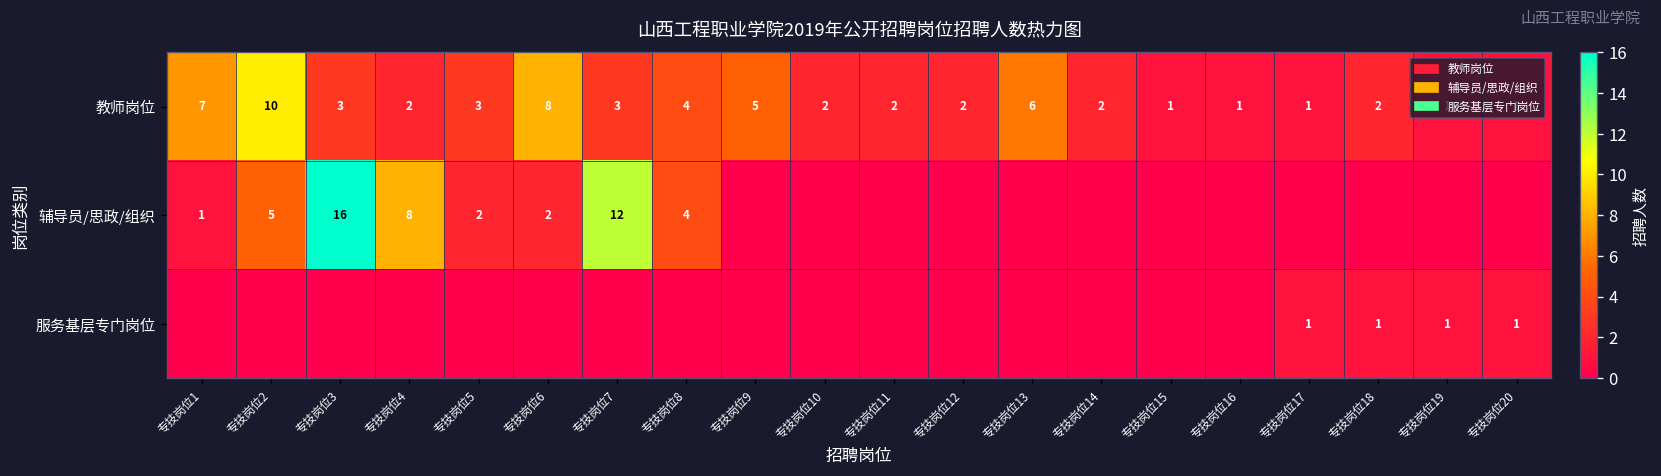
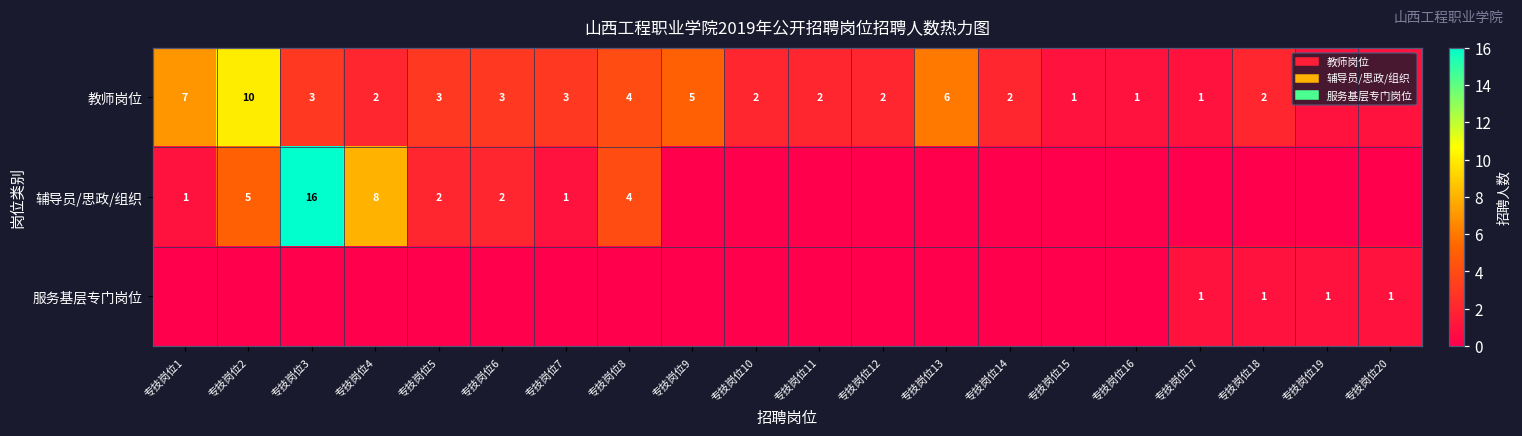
  {
    "教师岗位": {
      "专技岗位1": 7,
      "专技岗位2": 10,
      "专技岗位3": 3,
      "专技岗位4": 2,
      "专技岗位5": 3,
-     "专技岗位6": 8,
+     "专技岗位6": 3,
      "专技岗位7": 3,
      "专技岗位8": 4,
      "专技岗位9": 5,
      "专技岗位10": 2,
      "专技岗位11": 2,
      "专技岗位12": 2,
      "专技岗位13": 6,
      "专技岗位14": 2,
      "专技岗位15": 1,
      "专技岗位16": 1,
      "专技岗位17": 1,
      "专技岗位18": 2
    },
    "辅导员/思政/组织": {
      "专技岗位1": 1,
      "专技岗位2": 5,
      "专技岗位3": 16,
      "专技岗位4": 8,
      "专技岗位5": 2,
      "专技岗位6": 2,
-     "专技岗位7": 12,
+     "专技岗位7": 1,
      "专技岗位8": 4
    },
    "服务基层专门岗位": {
      "专技岗位17": 1,
      "专技岗位18": 1,
      "专技岗位19": 1,
      "专技岗位20": 1
    }
  }
